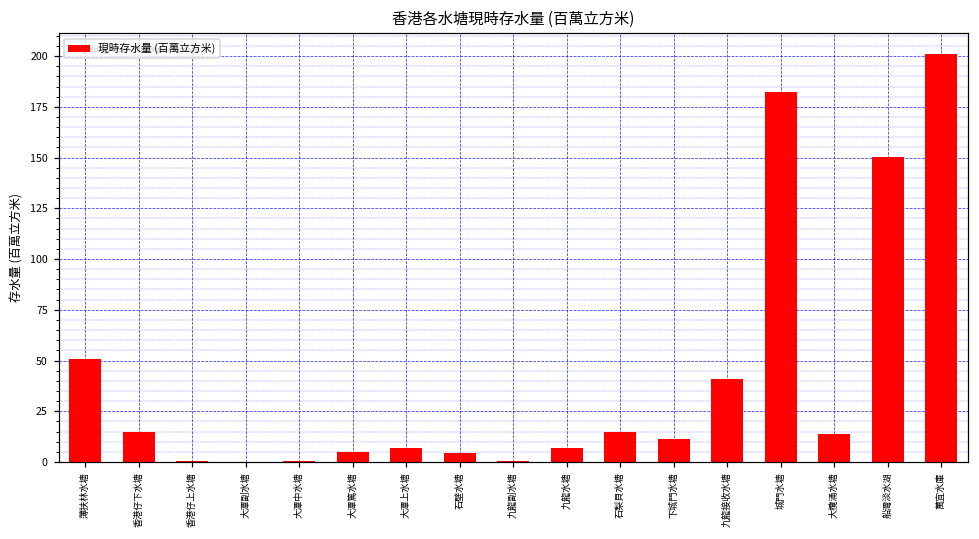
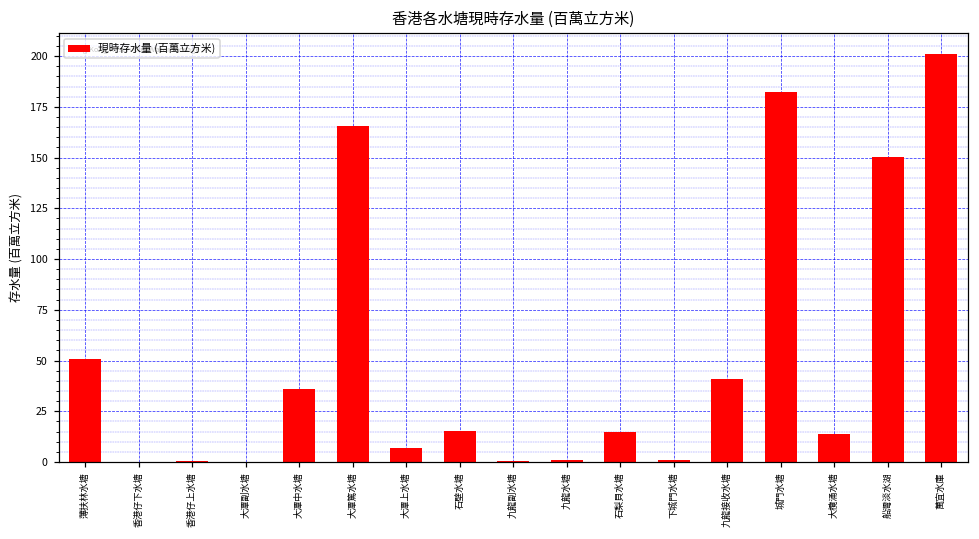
  {
    "薄扶林水塘": 51,
-   "香港仔下水塘": 15,
-   "大潭中水塘": 0,
-   "大潭篤水塘": 5,
+   "香港仔下水塘": 0,
+   "大潭中水塘": 36,
+   "大潭篤水塘": 165,
    "大潭上水塘": 7,
-   "石壁水塘": 4,
-   "九龍水塘": 7,
+   "石壁水塘": 15,
+   "九龍水塘": 1,
    "石梨貝水塘": 15,
-   "下城門水塘": 11,
+   "下城門水塘": 1,
    "九龍接收水塘": 41,
    "城門水塘": 182,
    "大欖涌水塘": 14,
    "船灣淡水湖": 150,
    "萬宜水庫": 201
  }
